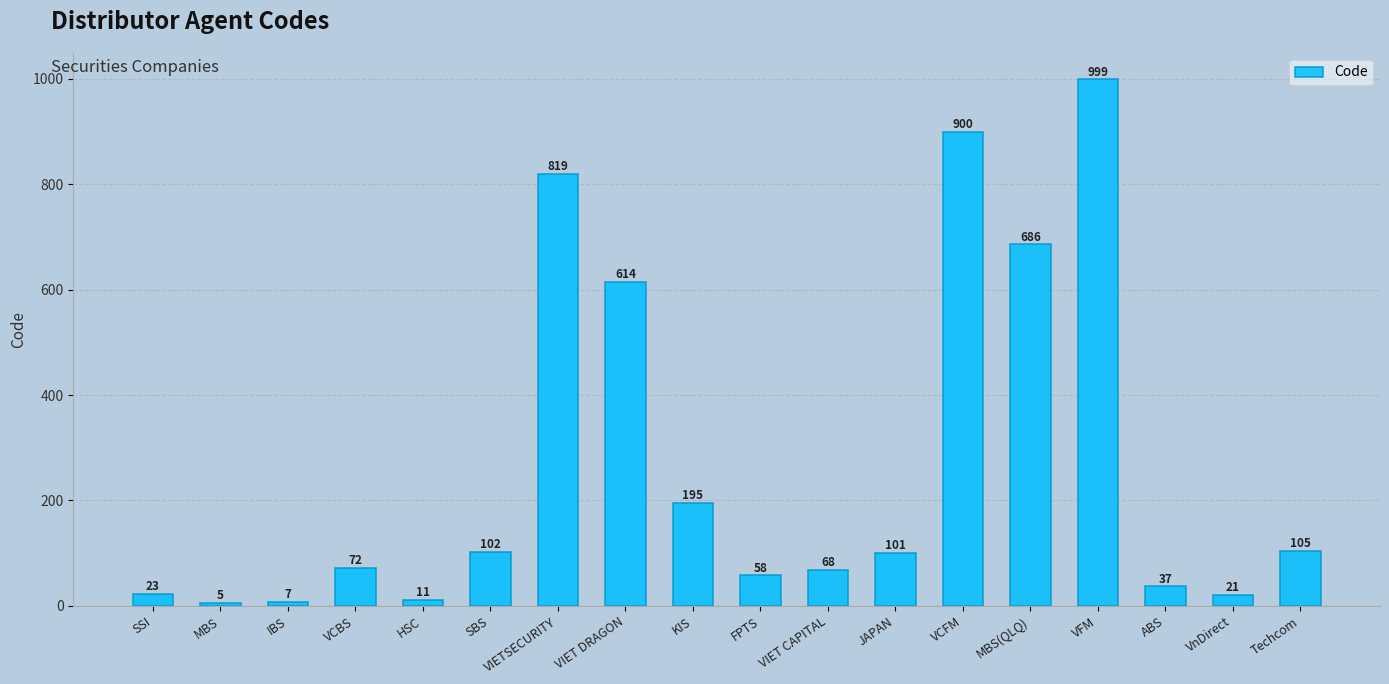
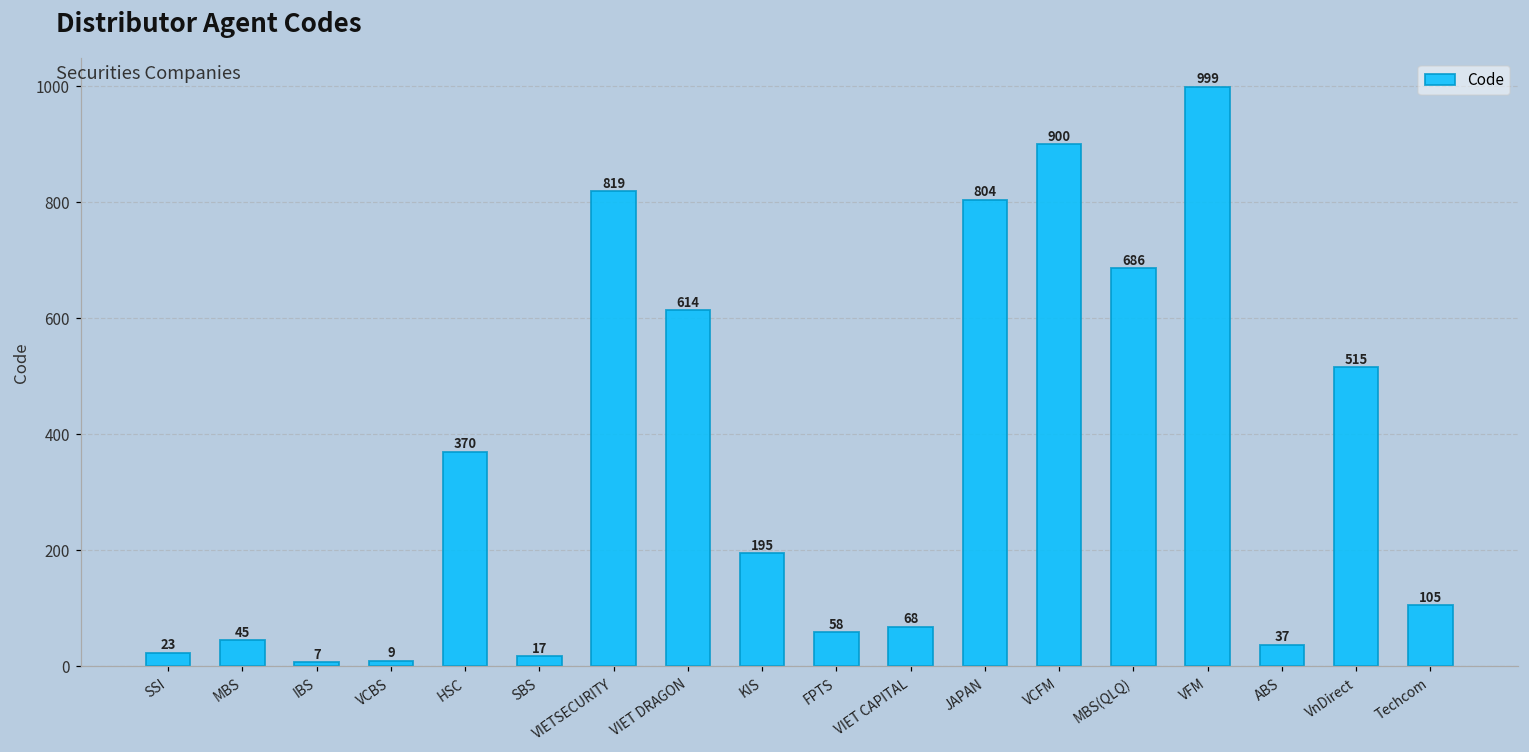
  {
    "SSI": 23,
-   "MBS": 5,
+   "MBS": 45,
    "IBS": 7,
-   "VCBS": 72,
-   "HSC": 11,
-   "SBS": 102,
+   "VCBS": 9,
+   "HSC": 370,
+   "SBS": 17,
    "VIETSECURITY": 819,
    "VIET DRAGON": 614,
    "KIS": 195,
    "FPTS": 58,
    "VIET CAPITAL": 68,
-   "JAPAN": 101,
+   "JAPAN": 804,
    "VCFM": 900,
    "MBS(QLQ)": 686,
    "VFM": 999,
    "ABS": 37,
-   "VnDirect": 21,
+   "VnDirect": 515,
    "Techcom": 105
  }
